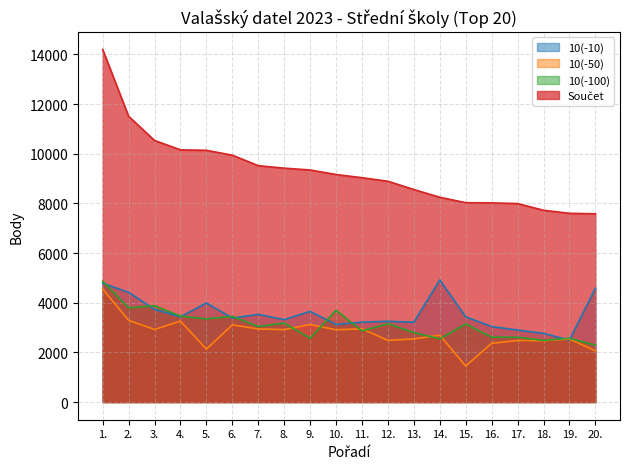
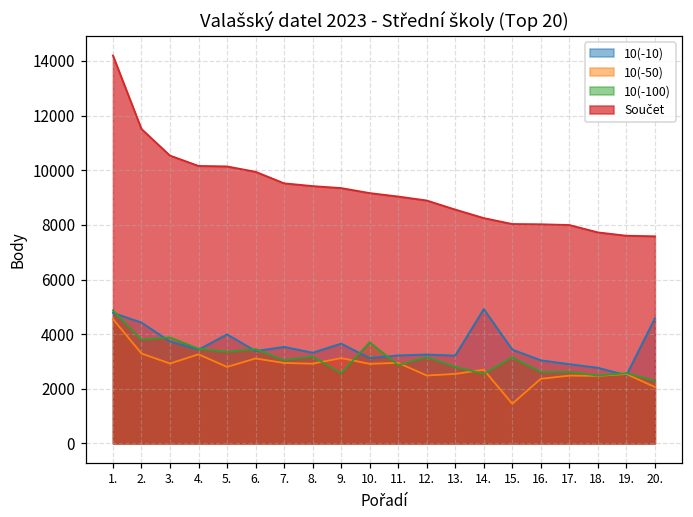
  {
    "10(-10)": {
      "2.": 4400,
      "3.": 3700,
      "5.": 4000,
      "7.": 3500,
      "8.": 3300,
      "9.": 3700,
      "10.": 3100,
      "11.": 3200,
      "13.": 3200,
      "14.": 4900,
      "15.": 3400,
      "16.": 3000,
      "17.": 2900,
      "18.": 2800,
      "20.": 4600
    },
    "10(-50)": {
      "1.": 4600,
      "2.": 3300,
      "3.": 2900,
      "4.": 3300,
-     "5.": 2100,
+     "5.": 2800,
      "6.": 3100,
      "8.": 2900,
      "9.": 3100,
      "10.": 2900,
      "12.": 2500,
      "13.": 2500,
      "14.": 2700,
      "15.": 1500,
      "16.": 2400,
      "17.": 2500,
      "20.": 2100
    },
    "10(-100)": {
      "2.": 3800,
      "3.": 3900,
      "5.": 3300,
      "8.": 3200,
      "9.": 2600,
      "10.": 3700,
      "13.": 2800,
      "14.": 2500,
      "15.": 3100,
      "16.": 2600,
      "17.": 2600,
      "20.": 2300
    },
    "Součet": {
      "1.": 14200,
      "2.": 11500,
      "3.": 10500,
      "4.": 10200,
      "5.": 10100,
      "6.": 9900,
      "7.": 9500,
      "8.": 9400,
      "9.": 9300,
      "10.": 9200,
      "11.": 9000,
      "12.": 8900,
      "13.": 8600,
      "14.": 8200,
      "15.": 8000,
      "16.": 8000,
      "17.": 8000,
      "18.": 7700,
      "19.": 7600,
      "20.": 7600
    }
  }
